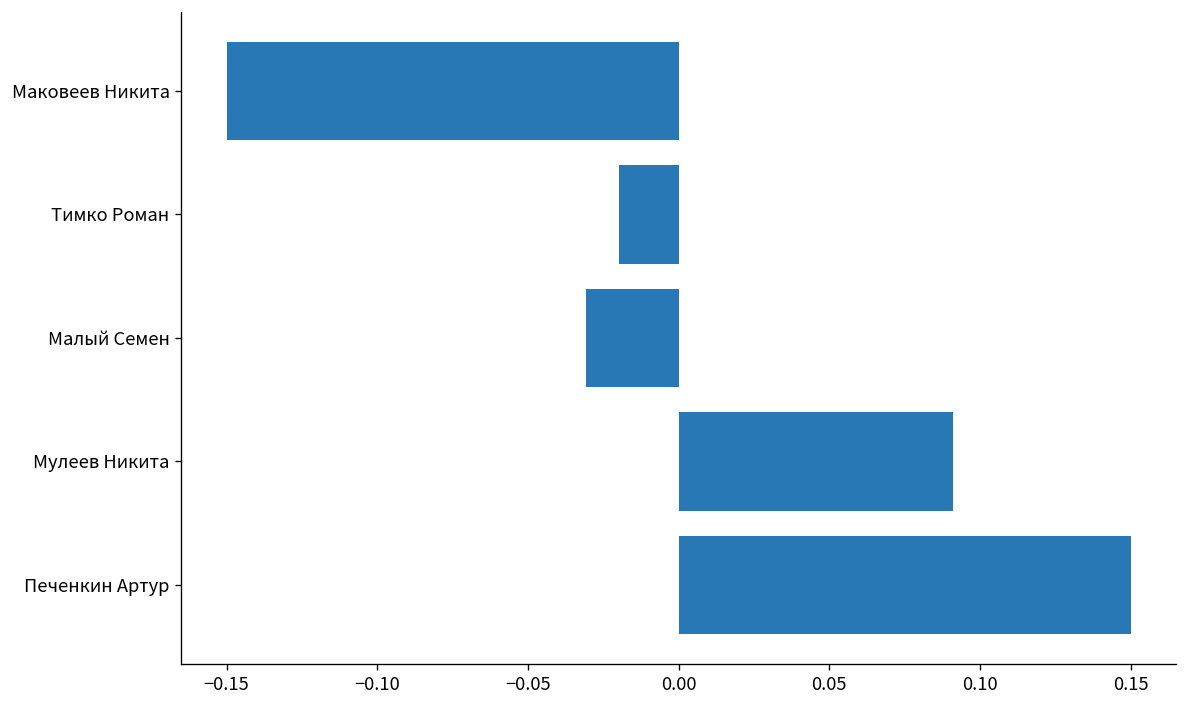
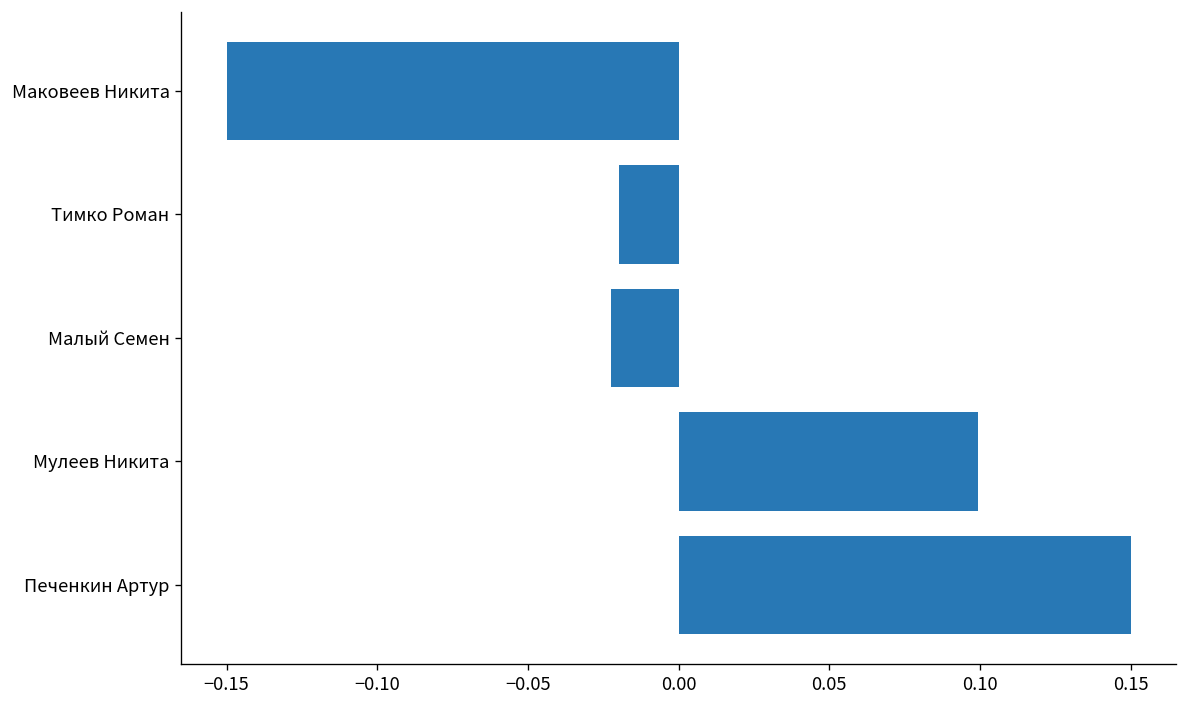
  {
    "Маковеев Никита": -0.150,
    "Тимко Роман": -0.020,
-   "Малый Семен": -0.031,
-   "Мулеев Никита": 0.091,
+   "Малый Семен": -0.022,
+   "Мулеев Никита": 0.099,
    "Печенкин Артур": 0.150
  }
